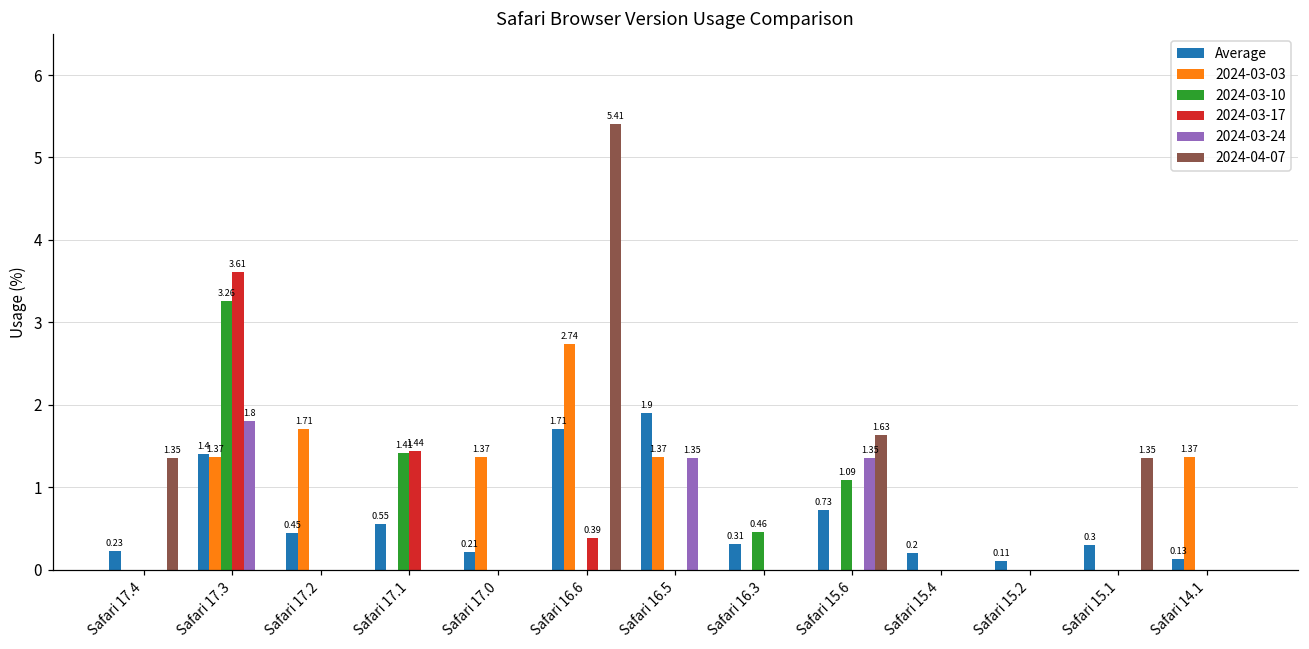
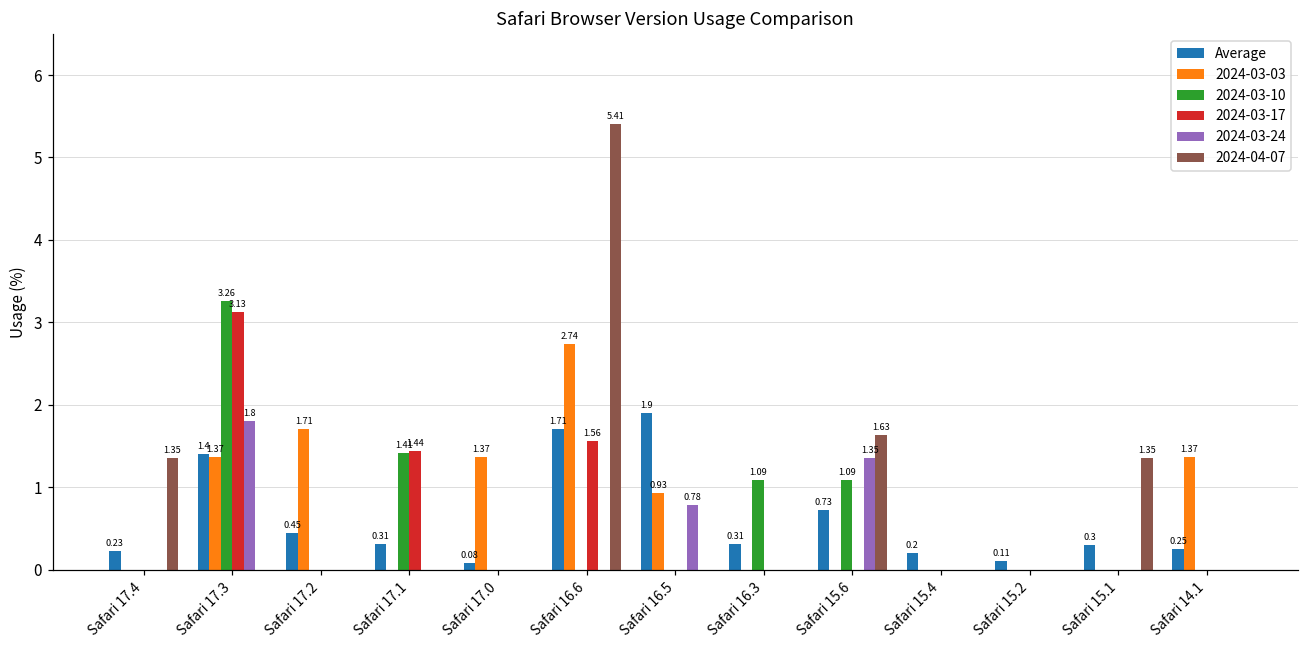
  {
    "Average": {
      "Safari 17.4": 0.23,
      "Safari 17.2": 0.45,
-     "Safari 17.1": 0.55,
-     "Safari 17.0": 0.21,
+     "Safari 17.1": 0.31,
+     "Safari 17.0": 0.08,
      "Safari 16.6": 1.71,
      "Safari 16.5": 1.9,
      "Safari 16.3": 0.31,
      "Safari 15.6": 0.73,
      "Safari 15.4": 0.2,
      "Safari 15.2": 0.11,
      "Safari 15.1": 0.3,
-     "Safari 14.1": 0.13
+     "Safari 14.1": 0.25
    },
    "2024-03-03": {
      "Safari 17.2": 1.71,
      "Safari 17.0": 1.37,
      "Safari 16.6": 2.74,
-     "Safari 16.5": 1.37,
+     "Safari 16.5": 0.93,
      "Safari 14.1": 1.37
    },
    "2024-03-10": {
      "Safari 17.3": 3.26,
-     "Safari 16.3": 0.46,
+     "Safari 16.3": 1.09,
      "Safari 15.6": 1.09
    },
    "2024-03-17": {
-     "Safari 17.3": 3.61,
-     "Safari 16.6": 0.39
+     "Safari 17.3": 3.13,
+     "Safari 16.6": 1.56
    },
    "2024-03-24": {
      "Safari 17.3": 1.8,
-     "Safari 16.5": 1.35,
+     "Safari 16.5": 0.78,
      "Safari 15.6": 1.35
    },
    "2024-04-07": {
      "Safari 17.4": 1.35,
      "Safari 16.6": 5.41,
      "Safari 15.6": 1.63,
      "Safari 15.1": 1.35
    }
  }
